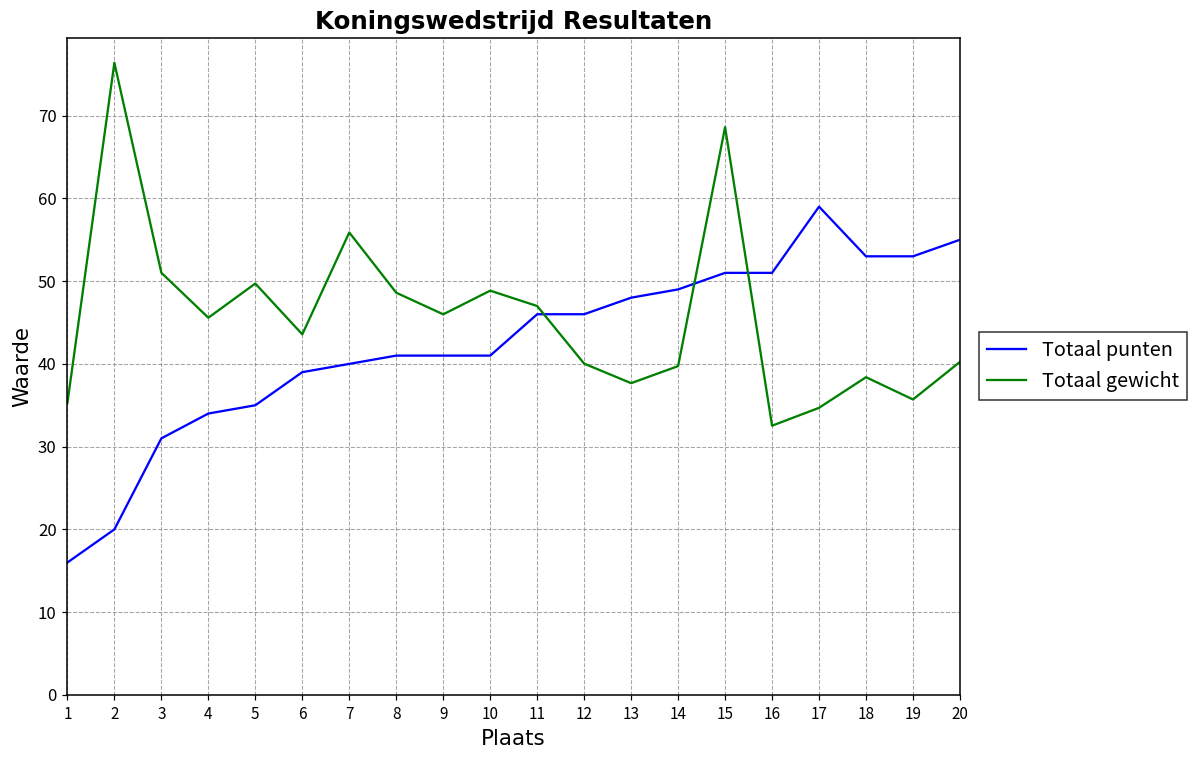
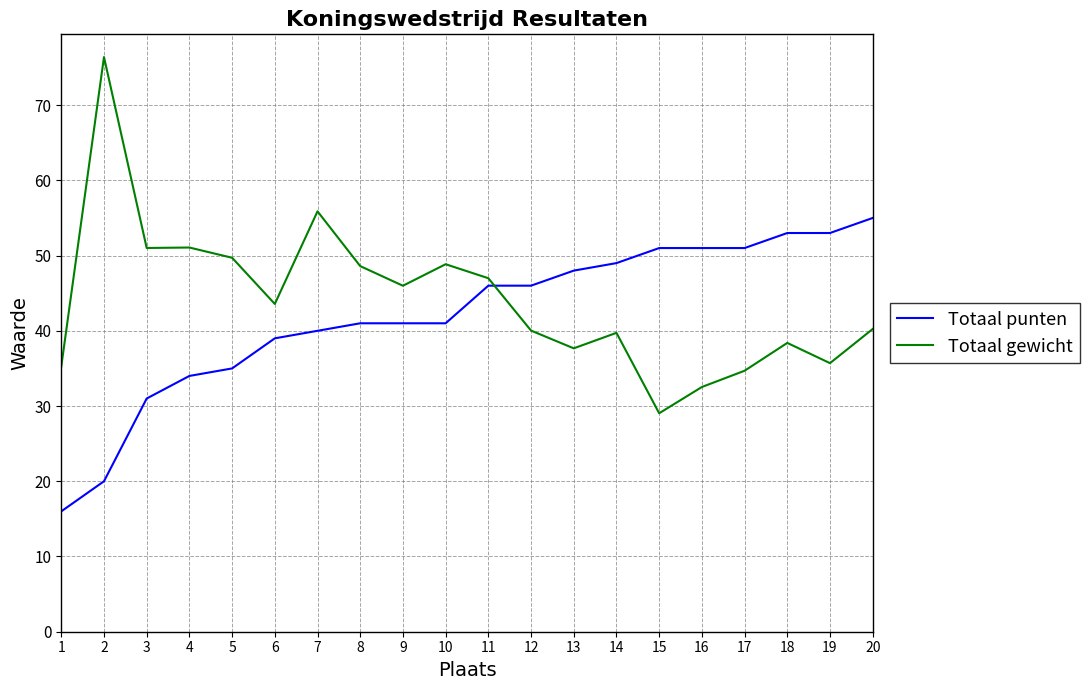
  {
    "Totaal punten": {
      "1": 16,
      "2": 20,
      "3": 31,
      "4": 34,
      "5": 35,
      "6": 39,
      "7": 40,
      "8": 41,
      "9": 41,
      "10": 41,
      "11": 46,
      "12": 46,
      "13": 48,
      "14": 49,
      "15": 51,
      "16": 51,
-     "17": 59,
+     "17": 51,
      "18": 53,
      "19": 53,
      "20": 55
    },
    "Totaal gewicht": {
      "1": 35,
      "2": 76,
      "3": 51,
-     "4": 46,
+     "4": 51,
      "5": 50,
      "6": 44,
      "7": 56,
      "8": 49,
      "9": 46,
      "10": 49,
      "11": 47,
      "12": 40,
      "13": 38,
      "14": 40,
-     "15": 69,
+     "15": 29,
      "16": 33,
      "17": 35,
      "18": 38,
      "19": 36,
      "20": 40
    }
  }
